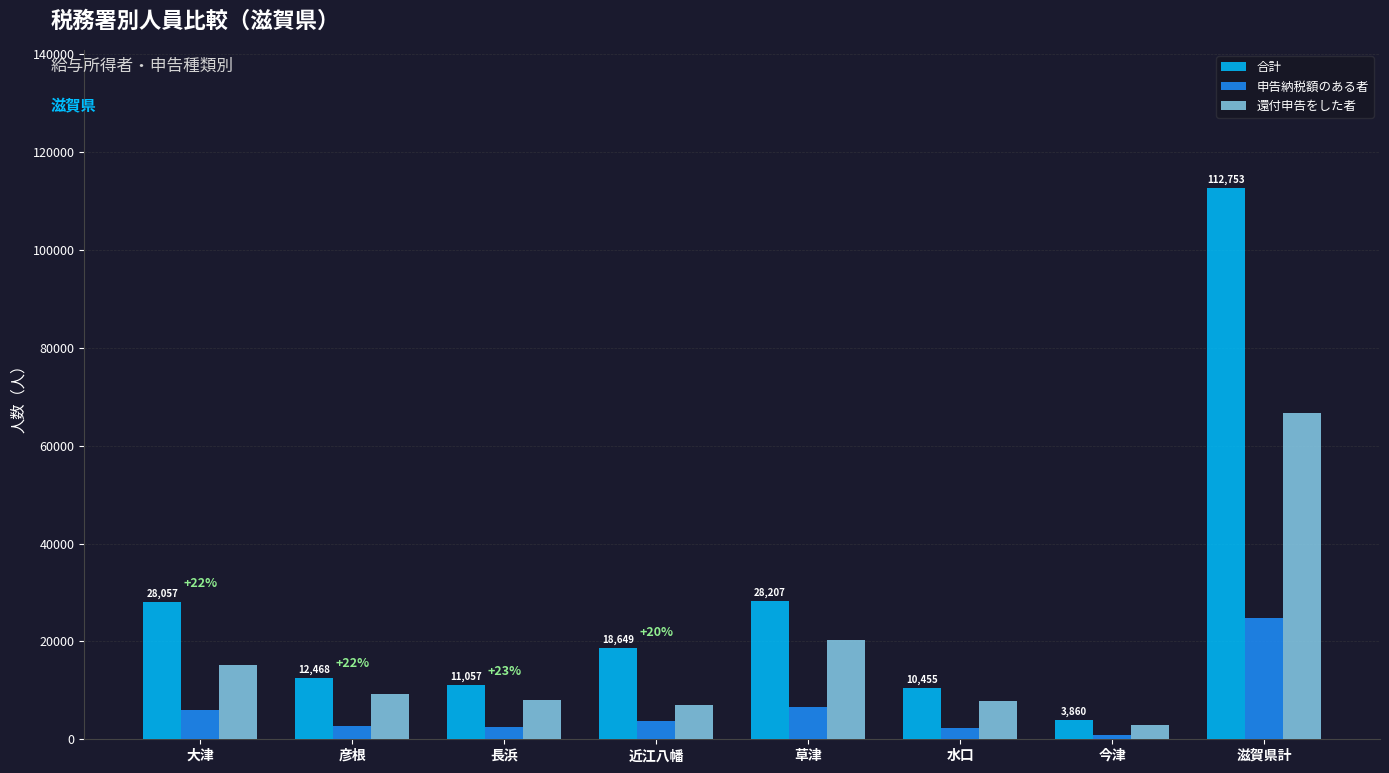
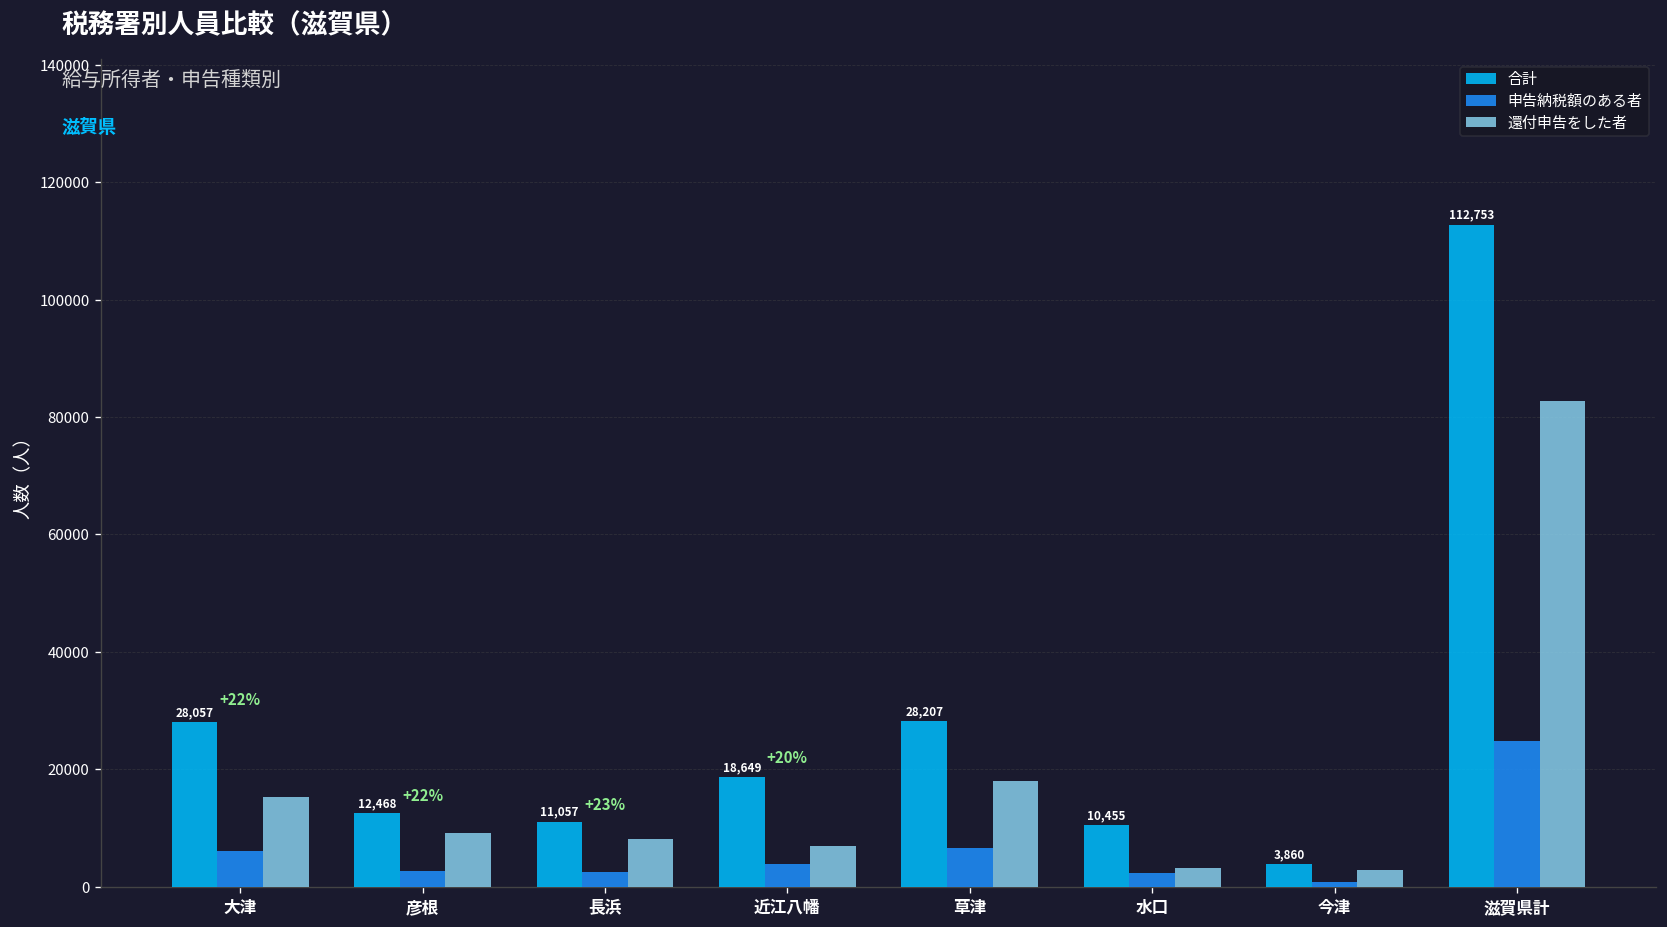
  {
    "還付申告をした者": {
      "大津": 15000,
      "彦根": 9000,
      "長浜": 8000,
      "近江八幡": 7000,
-     "草津": 20000,
-     "水口": 8000,
+     "草津": 18000,
+     "水口": 3000,
      "今津": 3000,
-     "滋賀県計": 67000
+     "滋賀県計": 83000
    }
  }
